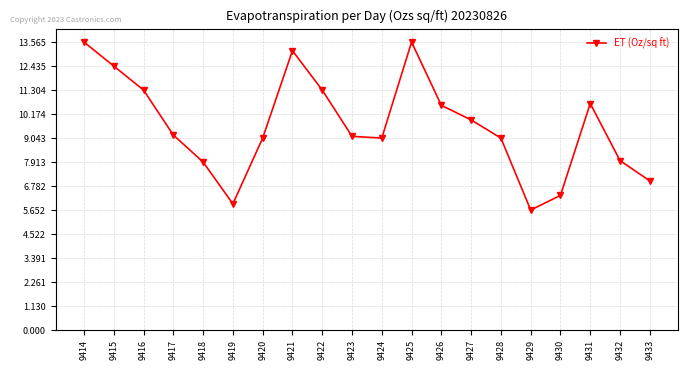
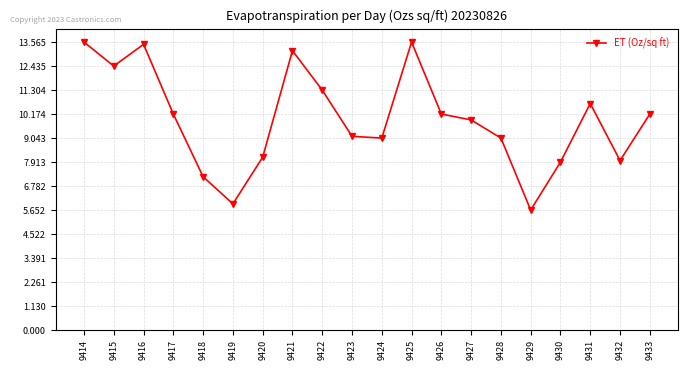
  {
    "9414": 13.6,
    "9415": 12.4,
-   "9416": 11.3,
-   "9417": 9.2,
-   "9418": 7.9,
+   "9416": 13.5,
+   "9417": 10.2,
+   "9418": 7.2,
    "9419": 5.9,
-   "9420": 9.0,
+   "9420": 8.1,
    "9421": 13.2,
    "9422": 11.3,
    "9423": 9.1,
    "9424": 9.0,
    "9425": 13.6,
-   "9426": 10.6,
+   "9426": 10.2,
    "9427": 9.9,
    "9428": 9.0,
    "9429": 5.7,
-   "9430": 6.3,
+   "9430": 7.9,
    "9431": 10.7,
    "9432": 8.0,
-   "9433": 7.0
+   "9433": 10.2
  }
